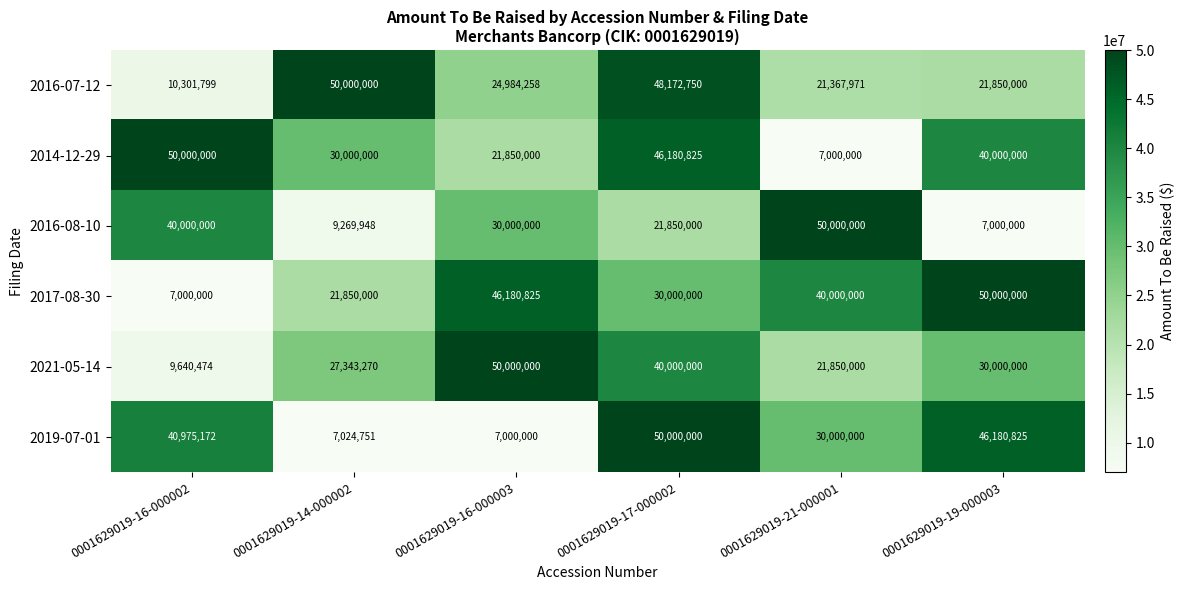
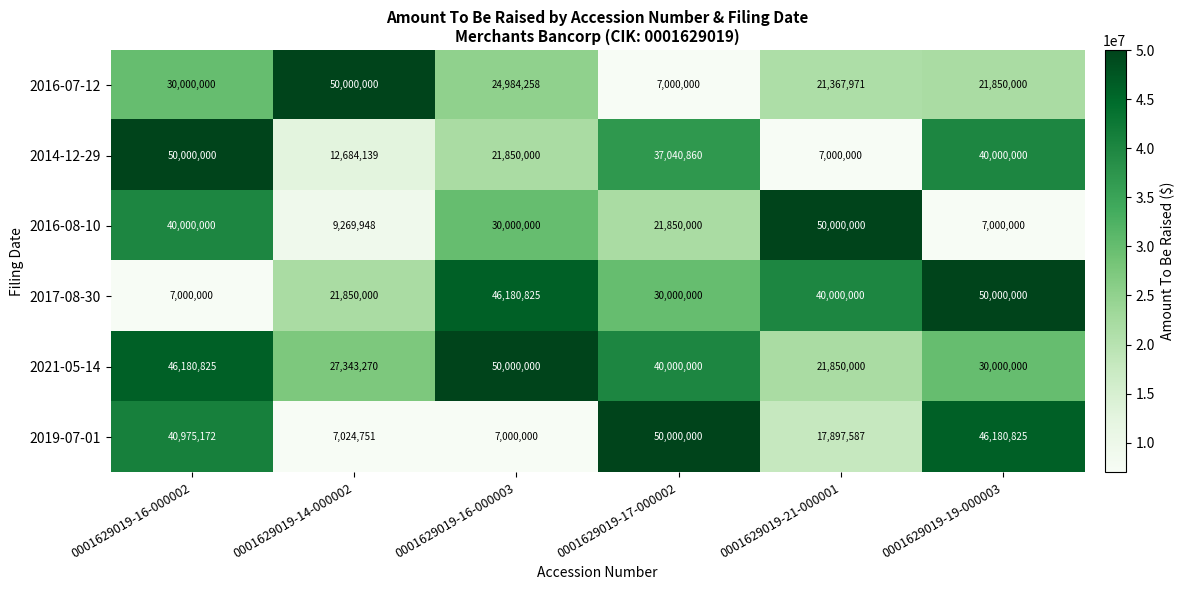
  {
    "2016-07-12": {
-     "0001629019-16-000002": "10,301,799",
+     "0001629019-16-000002": "30,000,000",
      "0001629019-14-000002": "50,000,000",
      "0001629019-16-000003": "24,984,258",
-     "0001629019-17-000002": "48,172,750",
+     "0001629019-17-000002": "7,000,000",
      "0001629019-21-000001": "21,367,971",
      "0001629019-19-000003": "21,850,000"
    },
    "2014-12-29": {
      "0001629019-16-000002": "50,000,000",
-     "0001629019-14-000002": "30,000,000",
+     "0001629019-14-000002": "12,684,139",
      "0001629019-16-000003": "21,850,000",
-     "0001629019-17-000002": "46,180,825",
+     "0001629019-17-000002": "37,040,860",
      "0001629019-21-000001": "7,000,000",
      "0001629019-19-000003": "40,000,000"
    },
    "2016-08-10": {
      "0001629019-16-000002": "40,000,000",
      "0001629019-14-000002": "9,269,948",
      "0001629019-16-000003": "30,000,000",
      "0001629019-17-000002": "21,850,000",
      "0001629019-21-000001": "50,000,000",
      "0001629019-19-000003": "7,000,000"
    },
    "2017-08-30": {
      "0001629019-16-000002": "7,000,000",
      "0001629019-14-000002": "21,850,000",
      "0001629019-16-000003": "46,180,825",
      "0001629019-17-000002": "30,000,000",
      "0001629019-21-000001": "40,000,000",
      "0001629019-19-000003": "50,000,000"
    },
    "2021-05-14": {
-     "0001629019-16-000002": "9,640,474",
+     "0001629019-16-000002": "46,180,825",
      "0001629019-14-000002": "27,343,270",
      "0001629019-16-000003": "50,000,000",
      "0001629019-17-000002": "40,000,000",
      "0001629019-21-000001": "21,850,000",
      "0001629019-19-000003": "30,000,000"
    },
    "2019-07-01": {
      "0001629019-16-000002": "40,975,172",
      "0001629019-14-000002": "7,024,751",
      "0001629019-16-000003": "7,000,000",
      "0001629019-17-000002": "50,000,000",
-     "0001629019-21-000001": "30,000,000",
+     "0001629019-21-000001": "17,897,587",
      "0001629019-19-000003": "46,180,825"
    }
  }
